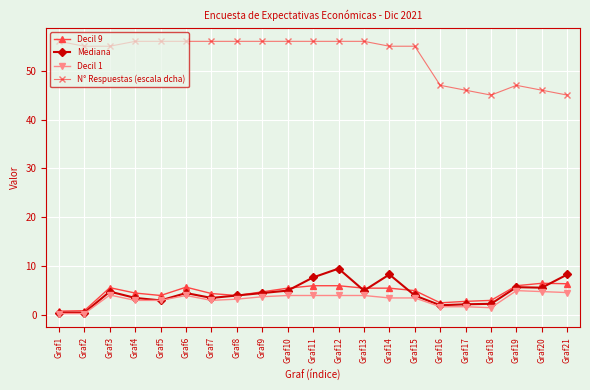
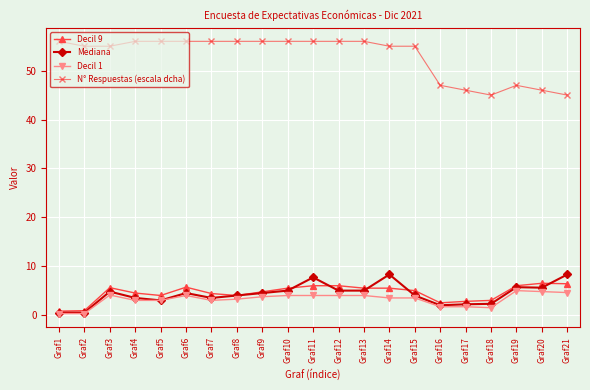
  {
    "Mediana": {
      "Graf3": 5,
      "Graf11": 8,
-     "Graf12": 10,
+     "Graf12": 5,
      "Graf14": 8,
      "Graf18": 2,
      "Graf20": 6,
      "Graf21": 8
    }
  }
